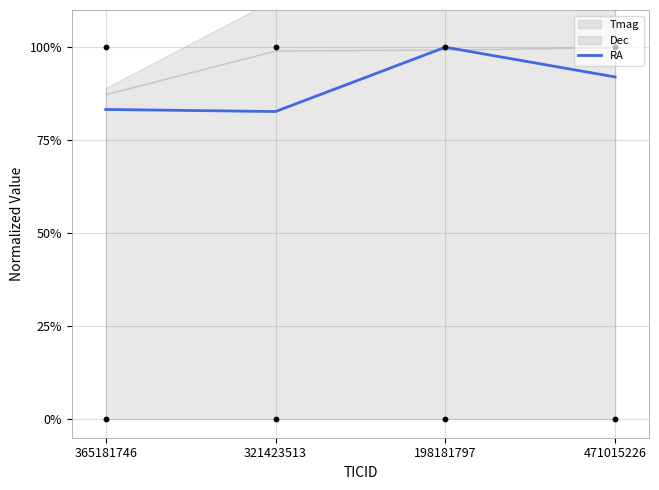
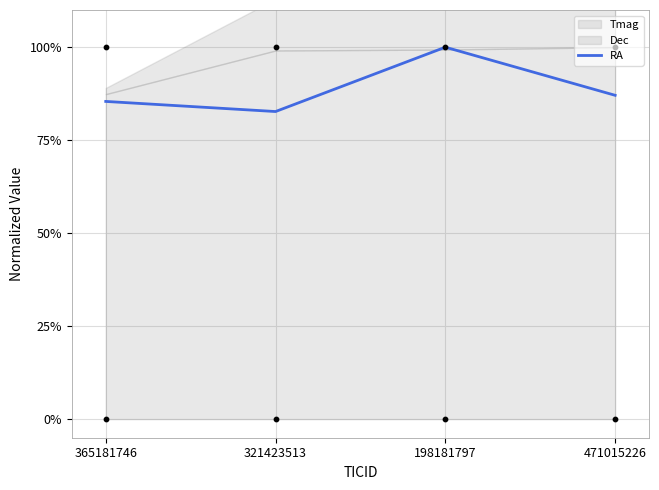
  {
    "RA": {
-     "365181746": "83%",
+     "365181746": "85%",
      "321423513": "83%",
-     "471015226": "92%"
+     "471015226": "87%"
    }
  }
